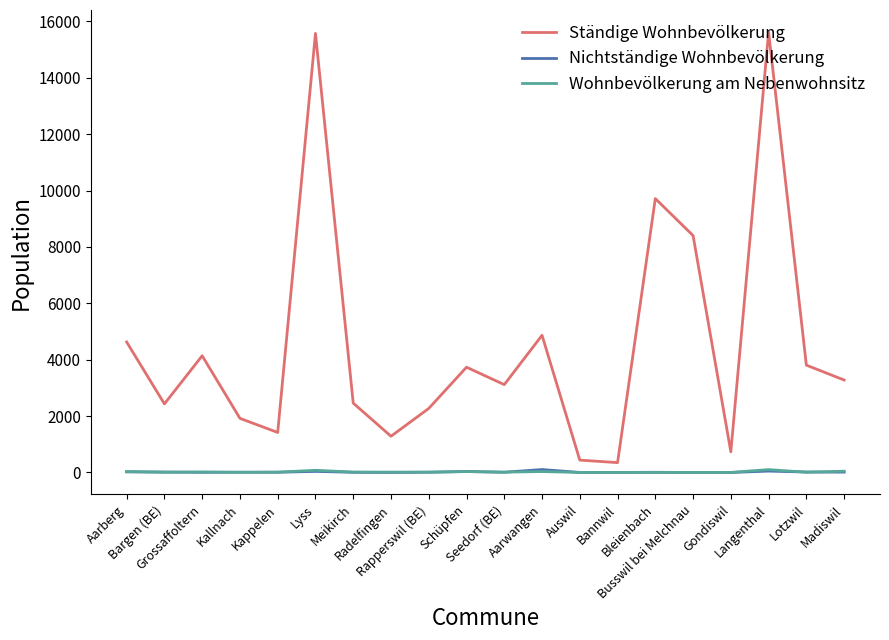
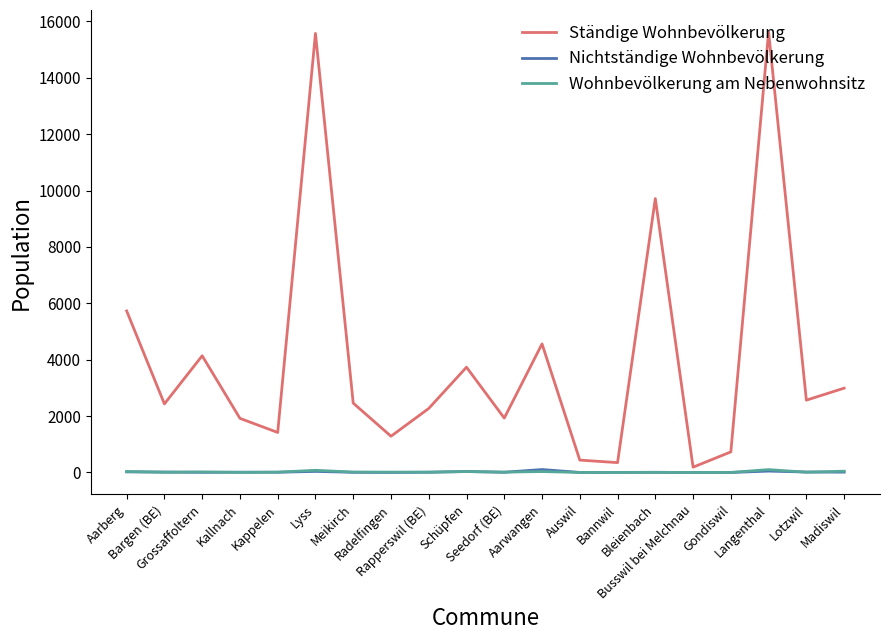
  {
    "Ständige Wohnbevölkerung": {
-     "Aarberg": 4600,
+     "Aarberg": 5700,
      "Bargen (BE)": 2400,
      "Grossaffoltern": 4100,
      "Kallnach": 1900,
      "Kappelen": 1400,
      "Lyss": 15600,
      "Meikirch": 2500,
      "Radelfingen": 1300,
      "Rapperswil (BE)": 2300,
      "Schüpfen": 3700,
-     "Seedorf (BE)": 3100,
-     "Aarwangen": 4900,
+     "Seedorf (BE)": 1900,
+     "Aarwangen": 4600,
      "Auswil": 400,
      "Bannwil": 300,
      "Bleienbach": 9700,
-     "Busswil bei Melchnau": 8400,
+     "Busswil bei Melchnau": 200,
      "Gondiswil": 700,
      "Langenthal": 15600,
-     "Lotzwil": 3800,
-     "Madiswil": 3300
+     "Lotzwil": 2600,
+     "Madiswil": 3000
    }
  }
